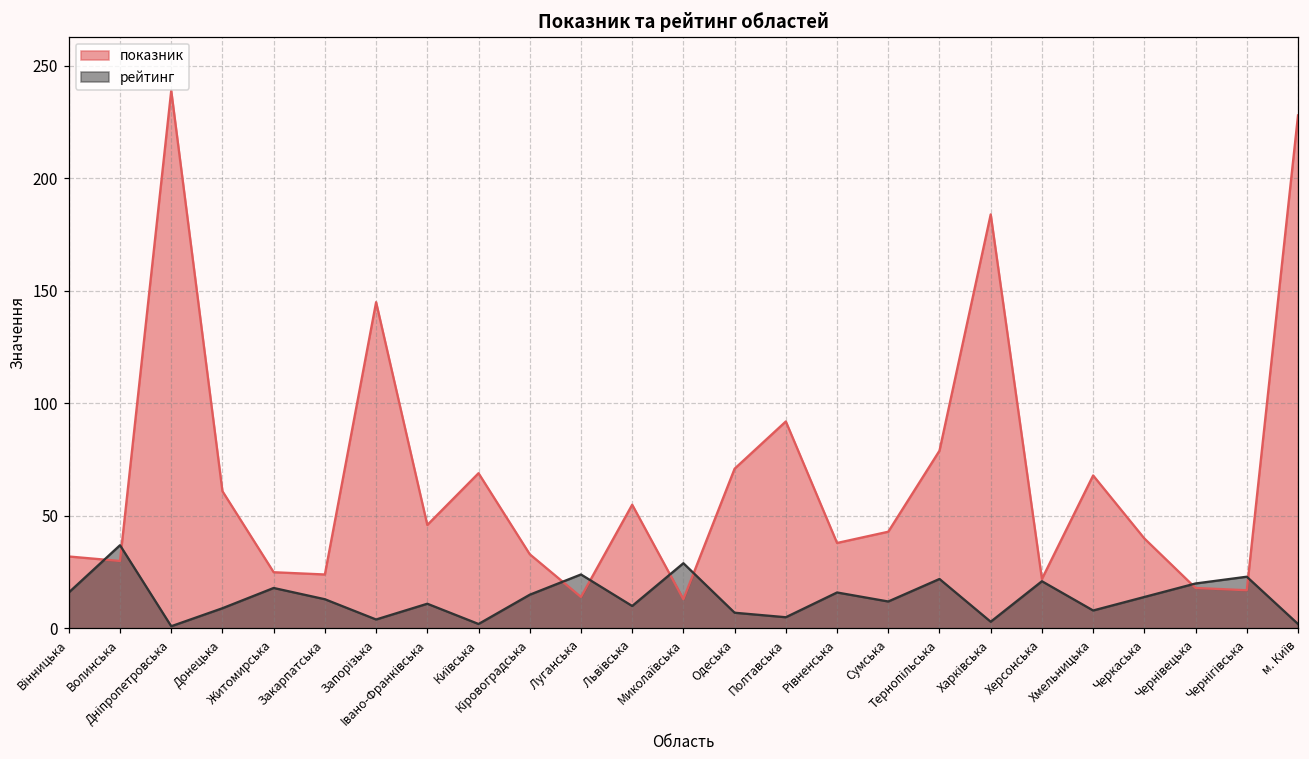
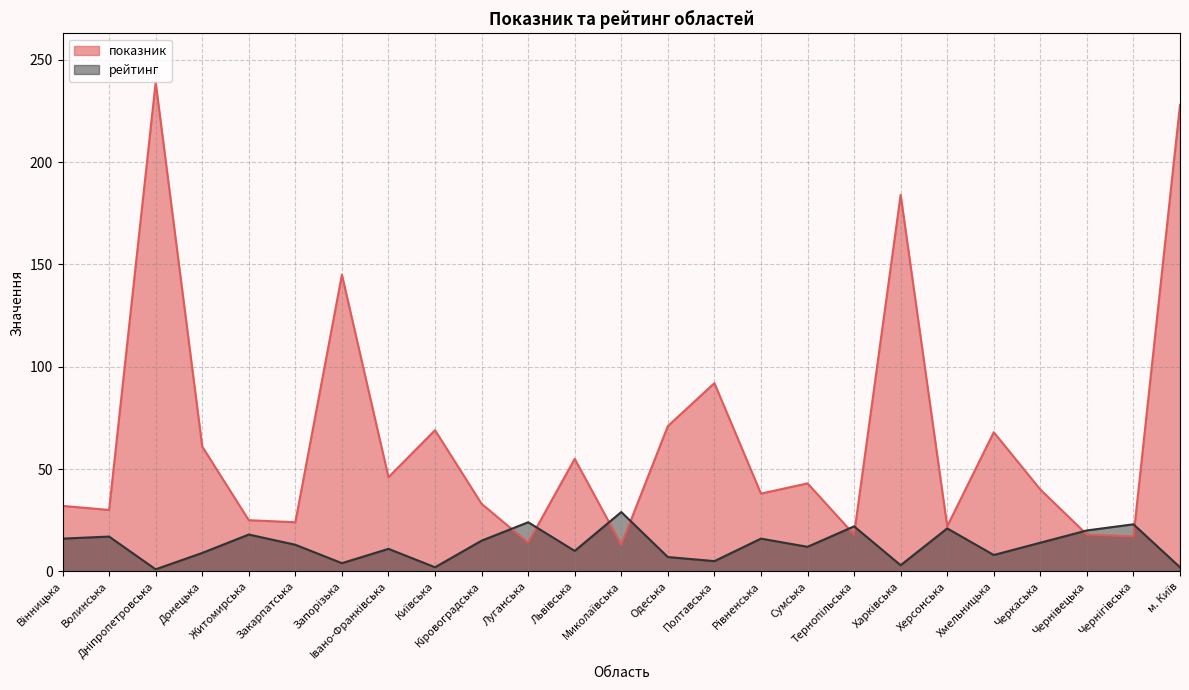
  {
    "показник": {
      "Вінницька": 32,
      "Волинська": 30,
      "Дніпропетровська": 239,
      "Донецька": 61,
      "Житомирська": 25,
      "Закарпатська": 24,
      "Запорізька": 145,
      "Івано-Франківська": 46,
      "Київська": 69,
      "Кіровоградська": 33,
      "Луганська": 14,
      "Львівська": 55,
      "Миколаївська": 13,
      "Одеська": 71,
      "Полтавська": 92,
      "Рівненська": 38,
      "Сумська": 43,
-     "Тернопільська": 79,
+     "Тернопільська": 18,
      "Харківська": 184,
      "Хмельницька": 68,
      "Черкаська": 40,
      "Чернівецька": 18,
      "Чернігівська": 17,
      "м. Київ": 228
    },
    "рейтинг": {
      "Вінницька": 16,
-     "Волинська": 37,
+     "Волинська": 17,
      "Дніпропетровська": 1,
      "Донецька": 9,
      "Житомирська": 18,
      "Закарпатська": 13,
      "Запорізька": 4,
      "Івано-Франківська": 11,
      "Київська": 2,
      "Кіровоградська": 15,
      "Луганська": 24,
      "Львівська": 10,
      "Миколаївська": 29,
      "Одеська": 7,
      "Полтавська": 5,
      "Рівненська": 16,
      "Сумська": 12,
      "Тернопільська": 22,
      "Харківська": 3,
      "Хмельницька": 8,
      "Черкаська": 14,
      "Чернівецька": 20,
      "Чернігівська": 23,
      "м. Київ": 2
    }
  }
